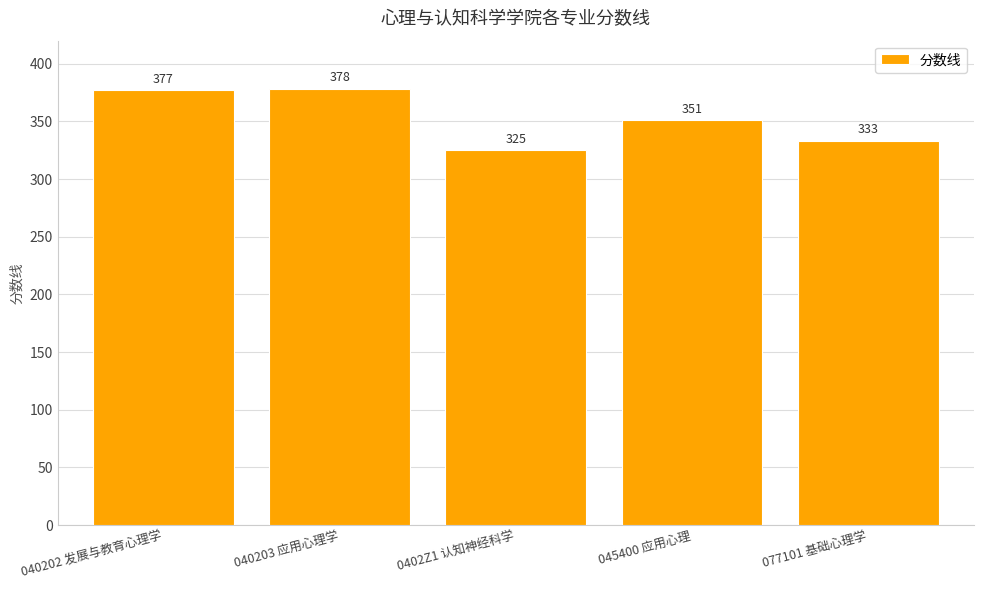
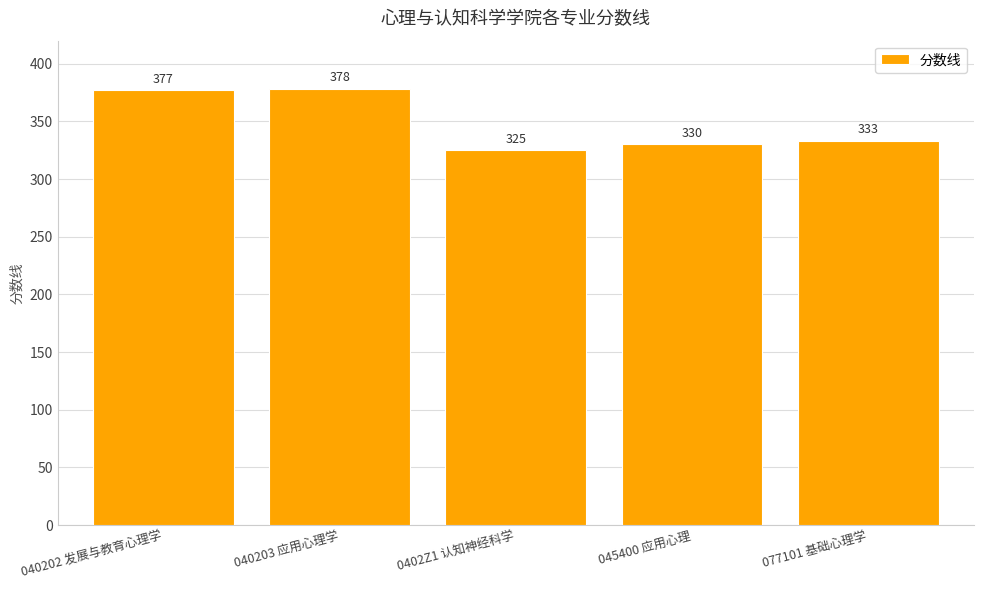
  {
    "040202 发展与教育心理学": 377,
    "040203 应用心理学": 378,
    "0402Z1 认知神经科学": 325,
-   "045400 应用心理": 351,
+   "045400 应用心理": 330,
    "077101 基础心理学": 333
  }
